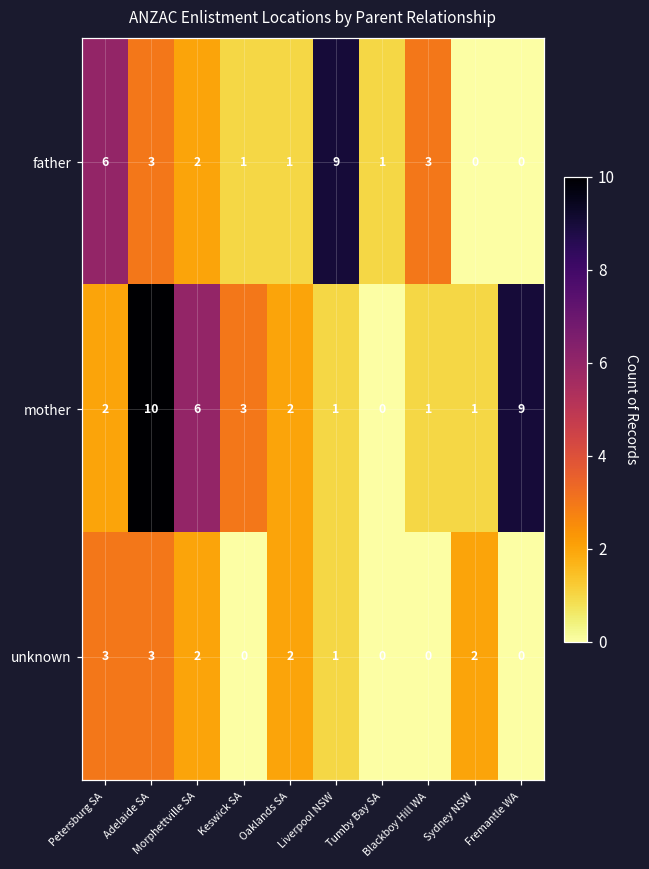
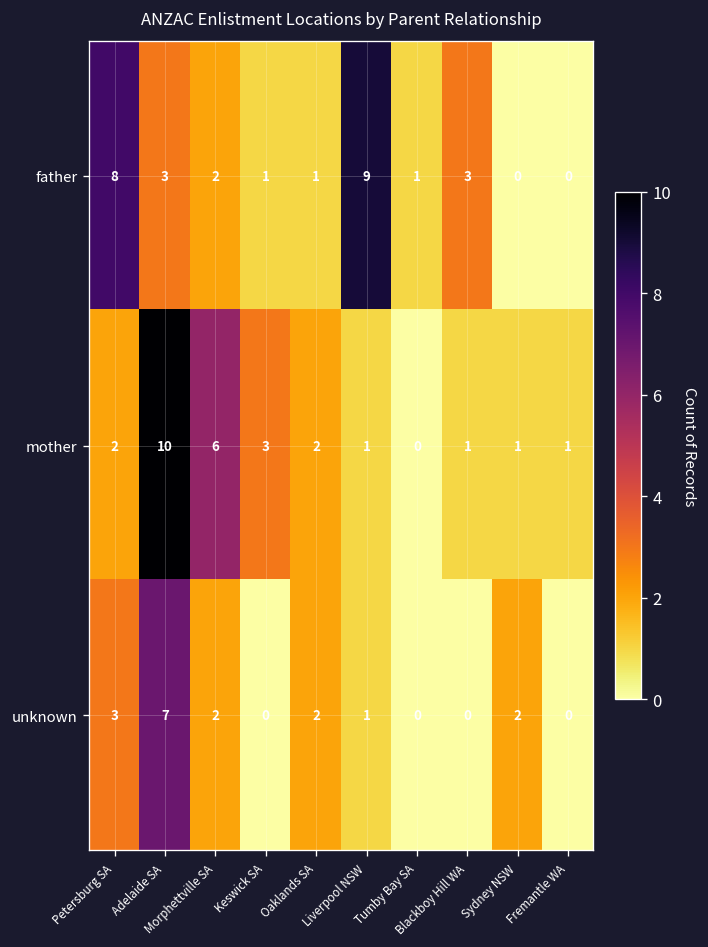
  {
    "father": {
-     "Petersburg SA": 6,
+     "Petersburg SA": 8,
      "Adelaide SA": 3,
      "Morphettville SA": 2,
      "Keswick SA": 1,
      "Oaklands SA": 1,
      "Liverpool NSW": 9,
      "Tumby Bay SA": 1,
      "Blackboy Hill WA": 3,
      "Sydney NSW": 0,
      "Fremantle WA": 0
    },
    "mother": {
      "Petersburg SA": 2,
      "Adelaide SA": 10,
      "Morphettville SA": 6,
      "Keswick SA": 3,
      "Oaklands SA": 2,
      "Liverpool NSW": 1,
      "Tumby Bay SA": 0,
      "Blackboy Hill WA": 1,
      "Sydney NSW": 1,
-     "Fremantle WA": 9
+     "Fremantle WA": 1
    },
    "unknown": {
      "Petersburg SA": 3,
-     "Adelaide SA": 3,
+     "Adelaide SA": 7,
      "Morphettville SA": 2,
      "Keswick SA": 0,
      "Oaklands SA": 2,
      "Liverpool NSW": 1,
      "Tumby Bay SA": 0,
      "Blackboy Hill WA": 0,
      "Sydney NSW": 2,
      "Fremantle WA": 0
    }
  }
